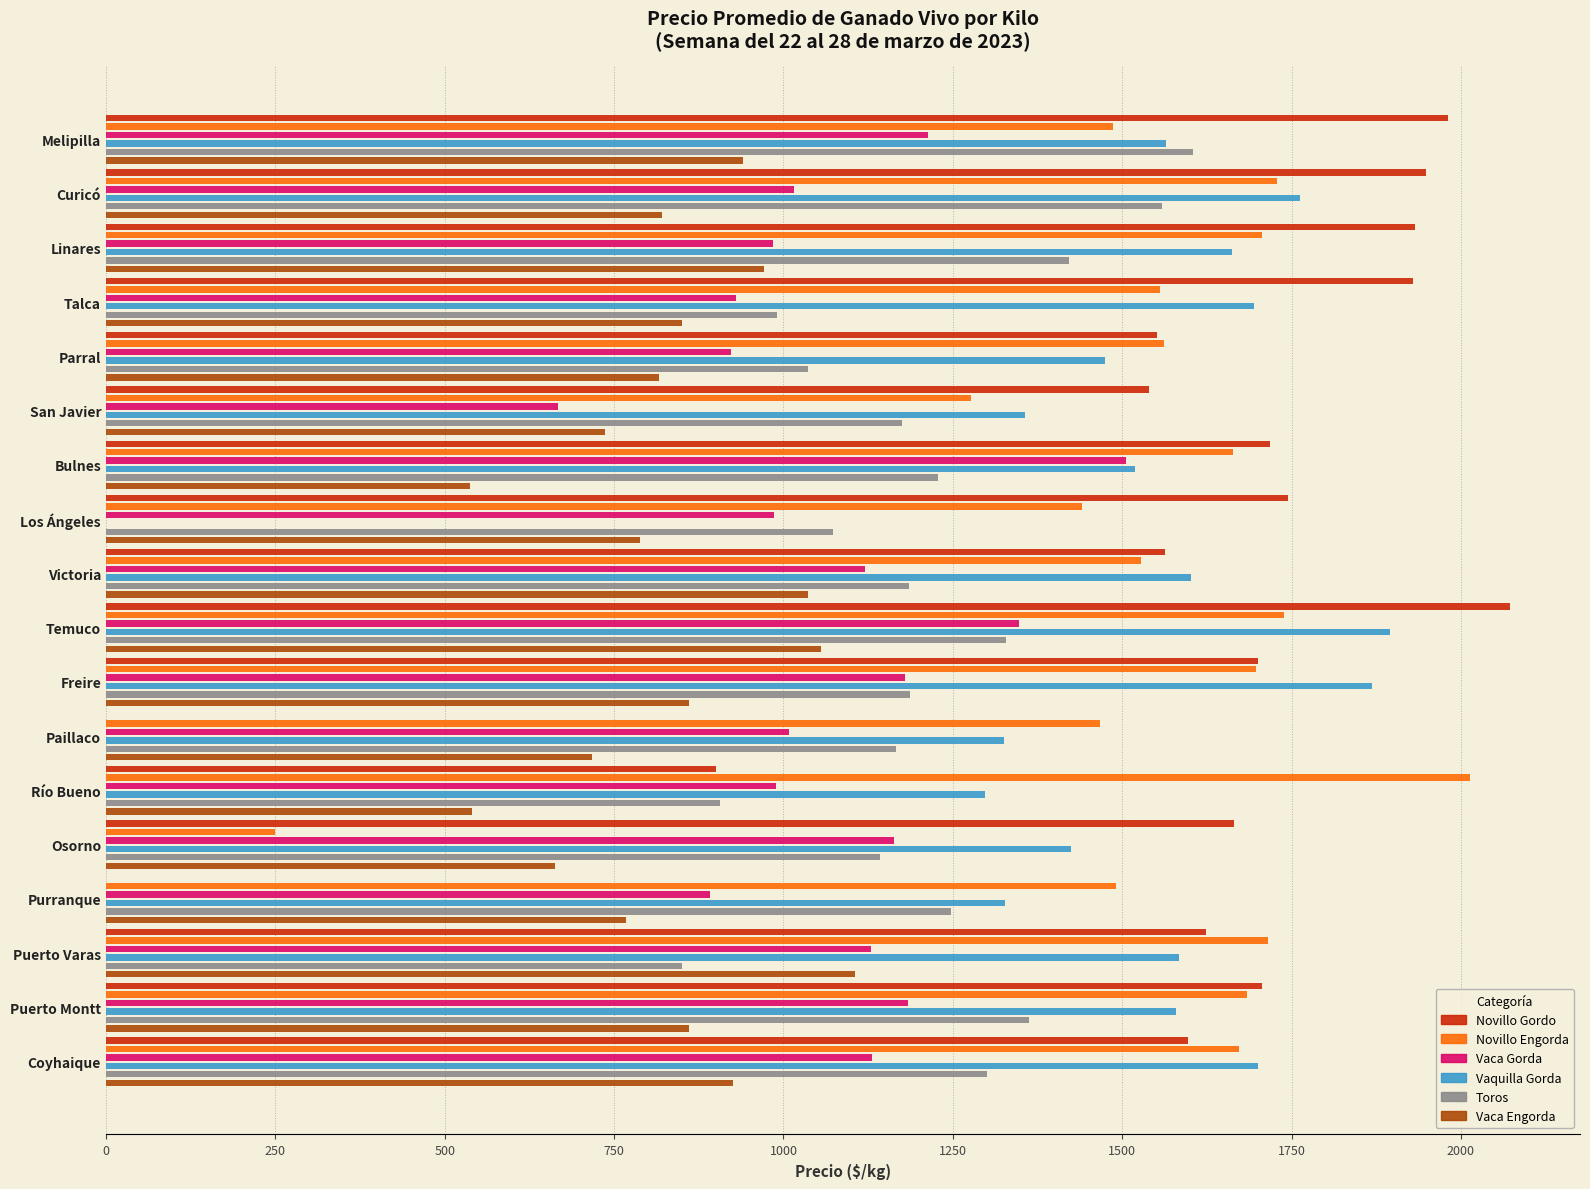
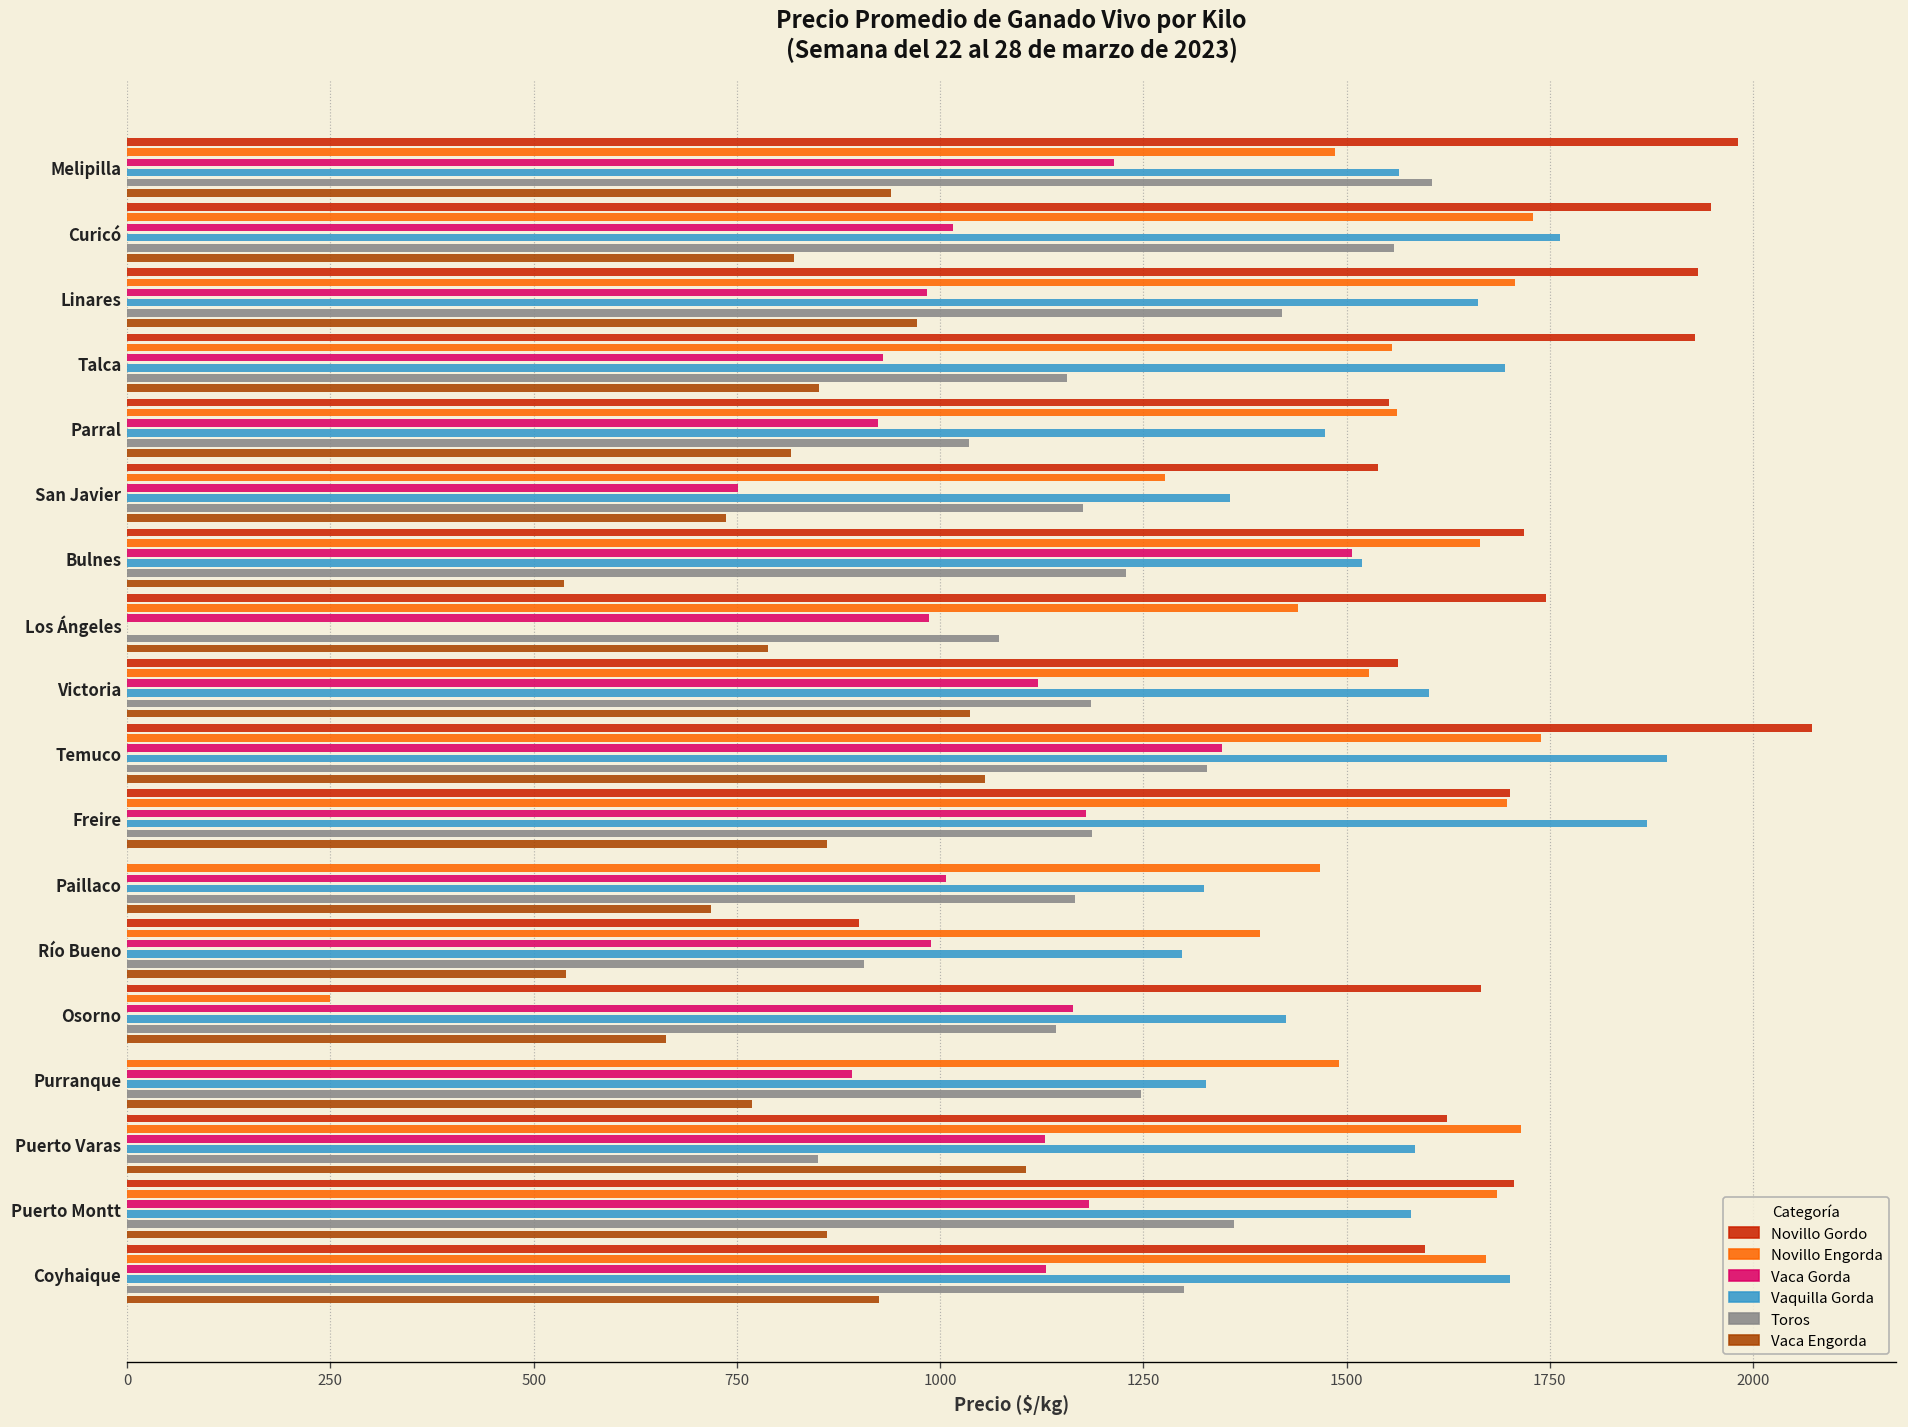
  {
    "Novillo Engorda": {
      "Melipilla": 1490,
      "Curicó": 1730,
      "Linares": 1710,
      "Talca": 1560,
      "Parral": 1560,
      "San Javier": 1280,
      "Bulnes": 1660,
      "Los Ángeles": 1440,
      "Victoria": 1530,
      "Temuco": 1740,
      "Freire": 1700,
      "Paillaco": 1470,
-     "Río Bueno": 2010,
+     "Río Bueno": 1390,
      "Osorno": 250,
      "Purranque": 1490,
      "Puerto Varas": 1720,
      "Puerto Montt": 1680,
      "Coyhaique": 1670
    },
    "Vaca Gorda": {
      "Melipilla": 1210,
      "Curicó": 1020,
      "Linares": 980,
      "Talca": 930,
      "Parral": 920,
-     "San Javier": 670,
+     "San Javier": 750,
      "Bulnes": 1510,
      "Los Ángeles": 990,
      "Victoria": 1120,
      "Temuco": 1350,
      "Freire": 1180,
      "Paillaco": 1010,
      "Río Bueno": 990,
      "Osorno": 1160,
      "Purranque": 890,
      "Puerto Varas": 1130,
      "Puerto Montt": 1180,
      "Coyhaique": 1130
    },
    "Vaquilla Gorda": {
      "Melipilla": 1570,
      "Curicó": 1760,
      "Linares": 1660,
      "Talca": 1700,
      "Parral": 1470,
      "San Javier": 1360,
      "Bulnes": 1520,
      "Los Ángeles": 0,
      "Victoria": 1600,
      "Temuco": 1890,
      "Freire": 1870,
      "Paillaco": 1320,
      "Río Bueno": 1300,
      "Osorno": 1430,
      "Purranque": 1330,
      "Puerto Varas": 1580,
      "Puerto Montt": 1580,
      "Coyhaique": 1700
    },
    "Toros": {
      "Melipilla": 1610,
      "Curicó": 1560,
      "Linares": 1420,
-     "Talca": 990,
+     "Talca": 1160,
      "Parral": 1040,
      "San Javier": 1180,
      "Bulnes": 1230,
      "Los Ángeles": 1070,
      "Victoria": 1190,
      "Temuco": 1330,
      "Freire": 1190,
      "Paillaco": 1170,
      "Río Bueno": 910,
      "Osorno": 1140,
      "Purranque": 1250,
      "Puerto Varas": 850,
      "Puerto Montt": 1360,
      "Coyhaique": 1300
    }
  }
